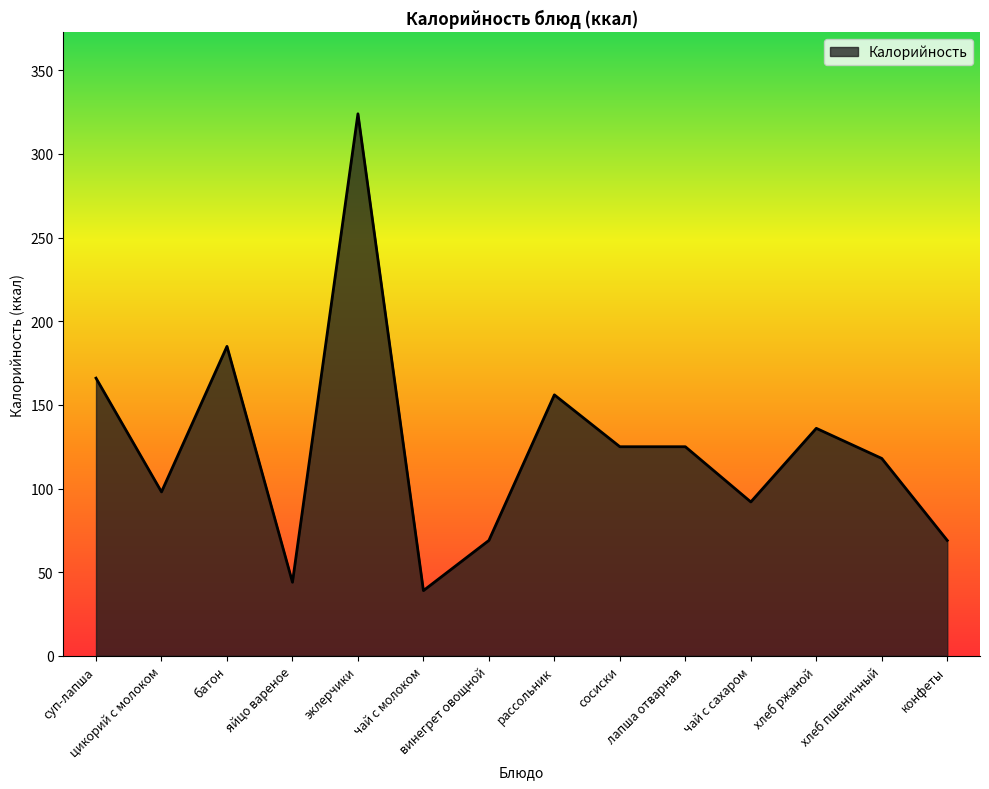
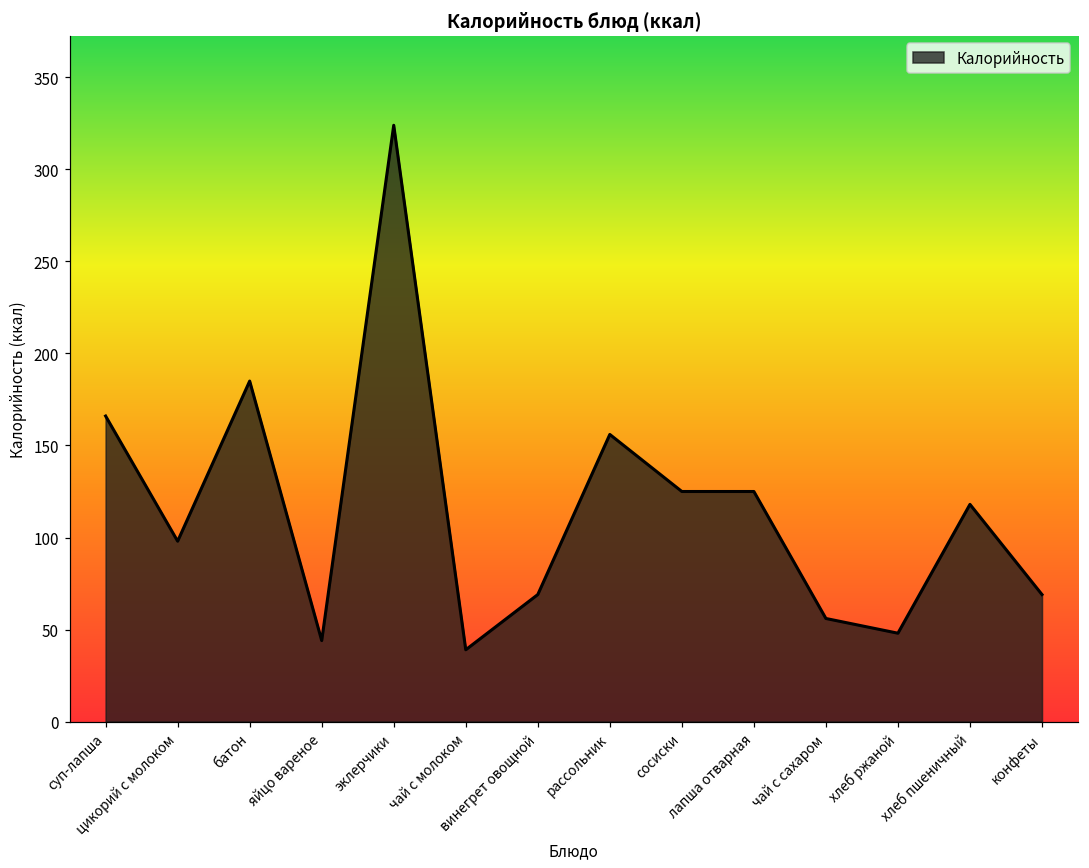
  {
    "суп-лапша": 166,
    "цикорий с молоком": 98,
    "батон": 185,
    "яйцо вареное": 44,
    "эклерчики": 324,
    "чай с молоком": 39,
    "винегрет овощной": 69,
    "рассольник": 156,
    "сосиски": 125,
    "лапша отварная": 125,
-   "чай с сахаром": 92,
-   "хлеб ржаной": 136,
+   "чай с сахаром": 56,
+   "хлеб ржаной": 48,
    "хлеб пшеничный": 118,
    "конфеты": 69
  }
